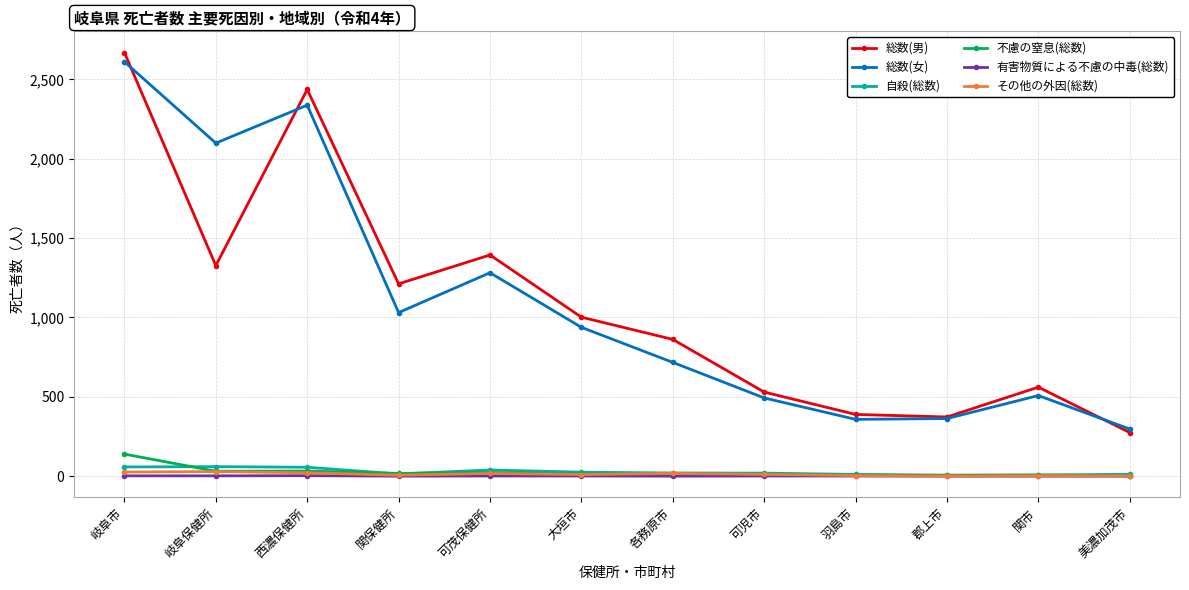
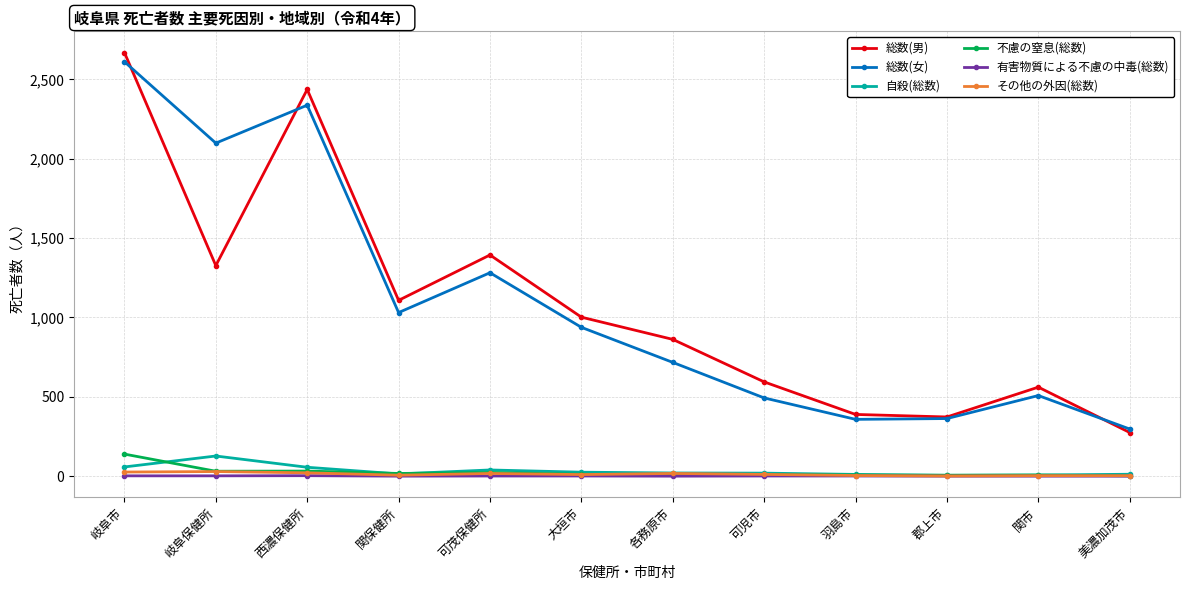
  {
    "総数(男)": {
      "岐阜市": "2,670",
      "岐阜保健所": "1,330",
      "西濃保健所": "2,440",
-     "関保健所": "1,210",
+     "関保健所": "1,110",
      "可茂保健所": "1,390",
      "大垣市": "1,000",
      "各務原市": "860",
-     "可児市": "530",
+     "可児市": "590",
      "羽島市": "390",
      "関市": "560",
      "美濃加茂市": "280"
    },
    "総数(女)": {
      "岐阜市": "2,610",
      "岐阜保健所": "2,100",
      "西濃保健所": "2,340",
      "関保健所": "1,030",
      "可茂保健所": "1,280",
      "大垣市": "940",
      "各務原市": "720",
      "可児市": "490",
      "羽島市": "360",
      "関市": "510",
      "美濃加茂市": "300"
    },
    "自殺(総数)": {
      "岐阜市": "60",
-     "岐阜保健所": "60",
+     "岐阜保健所": "130",
      "西濃保健所": "60"
    },
    "不慮の窒息(総数)": {
      "岐阜市": "140"
    },
    "有害物質による不慮の中毒(総数)": {
      "岐阜市": "0",
      "岐阜保健所": "0",
      "西濃保健所": "0"
    },
    "その他の外因(総数)": {
      "岐阜市": "30"
    }
  }
